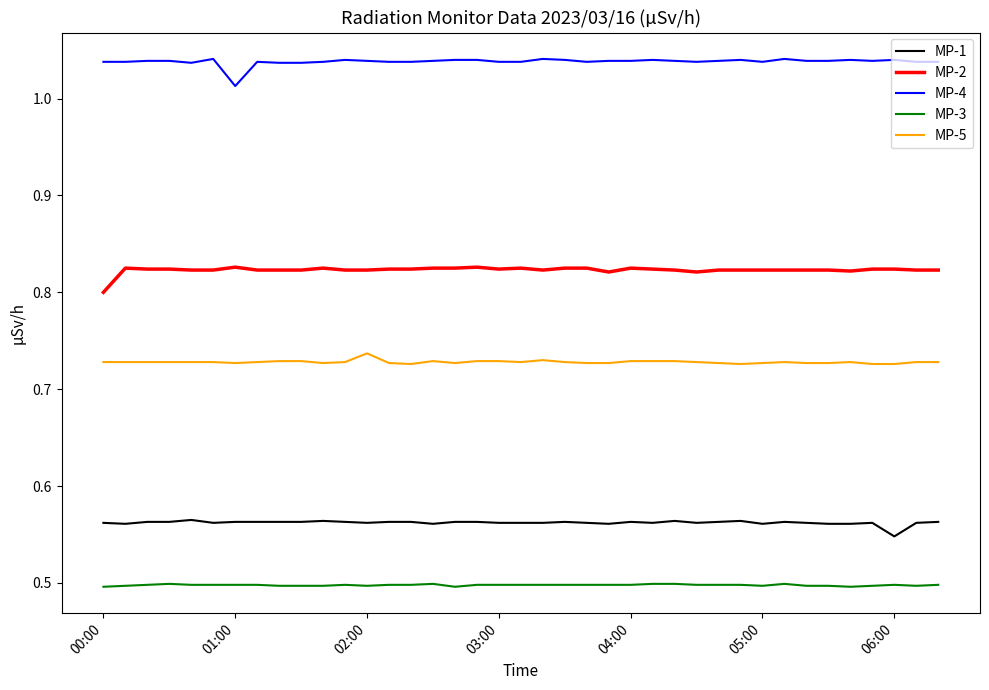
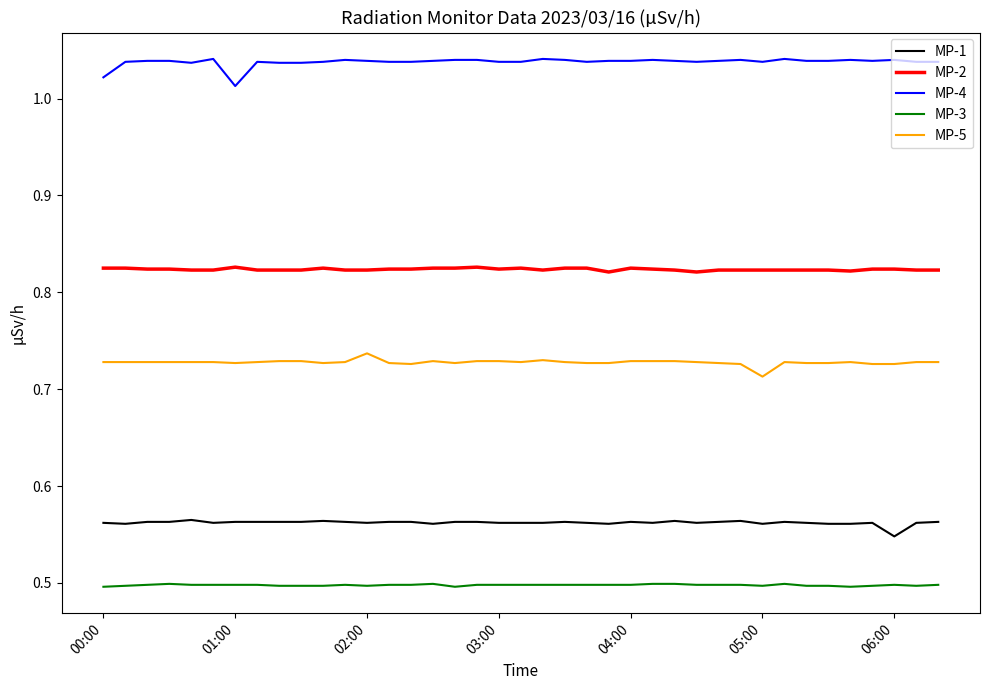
  {
    "MP-1": {
      "00:00": 0.56,
      "01:00": 0.56,
      "02:00": 0.56,
      "03:00": 0.56,
      "04:00": 0.56,
      "05:00": 0.56,
      "06:00": 0.55
    },
    "MP-2": {
-     "00:00": 0.80,
+     "00:00": 0.83,
      "01:00": 0.83,
      "02:00": 0.82,
      "03:00": 0.82,
      "04:00": 0.83,
      "05:00": 0.82,
      "06:00": 0.82
    },
    "MP-4": {
-     "00:00": 1.04,
+     "00:00": 1.02,
      "01:00": 1.01,
      "02:00": 1.04,
      "03:00": 1.04,
      "04:00": 1.04,
      "05:00": 1.04
    },
    "MP-3": {
      "00:00": 0.50,
      "01:00": 0.50,
      "02:00": 0.50,
      "03:00": 0.50,
      "04:00": 0.50,
      "05:00": 0.50,
      "06:00": 0.50
    },
    "MP-5": {
      "00:00": 0.73,
      "01:00": 0.73,
      "02:00": 0.74,
      "03:00": 0.73,
      "04:00": 0.73,
-     "05:00": 0.73,
+     "05:00": 0.71,
      "06:00": 0.73
    }
  }
